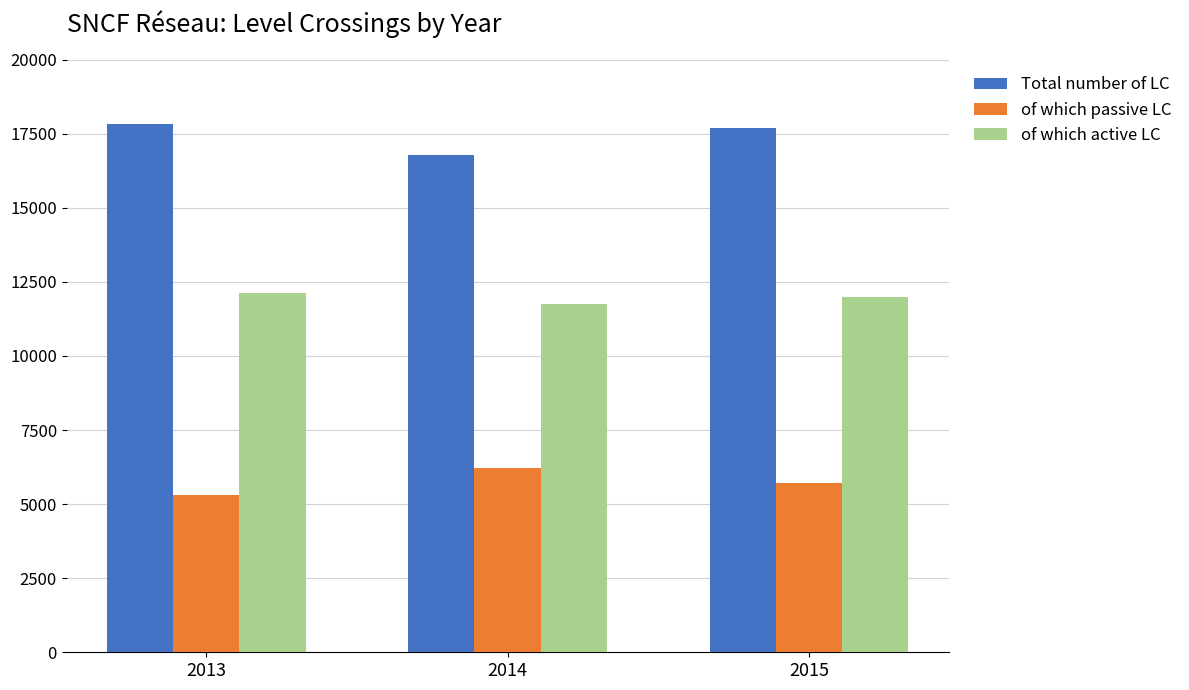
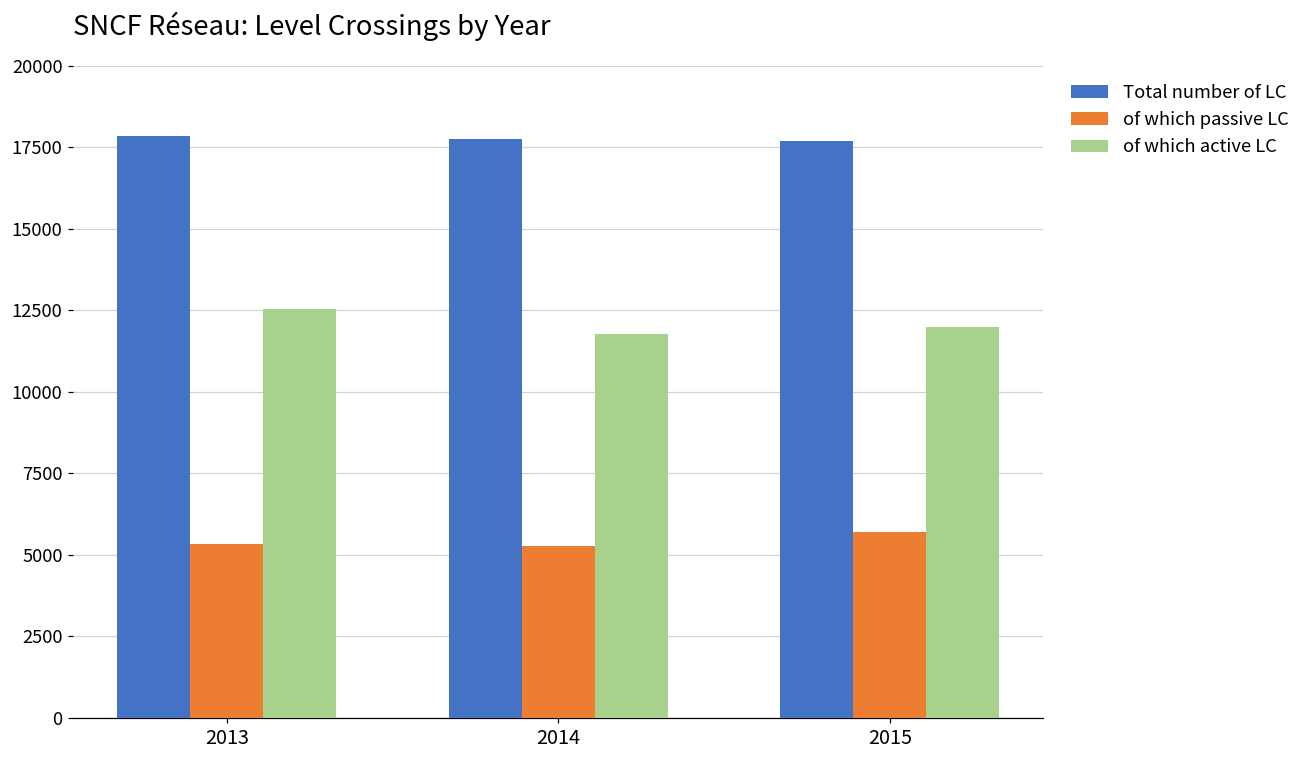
  {
    "Total number of LC": {
      "2013": 17800,
-     "2014": 16800,
+     "2014": 17800,
      "2015": 17700
    },
    "of which passive LC": {
      "2013": 5300,
-     "2014": 6200,
+     "2014": 5300,
      "2015": 5700
    },
    "of which active LC": {
-     "2013": 12100,
+     "2013": 12500,
      "2014": 11800,
      "2015": 12000
    }
  }
